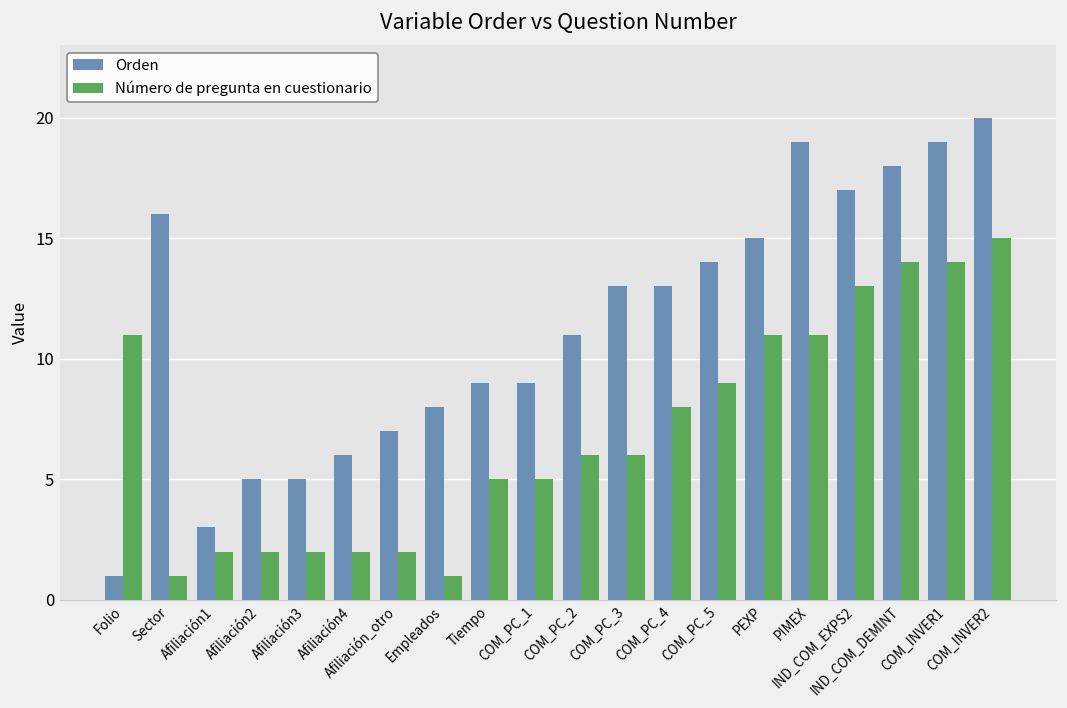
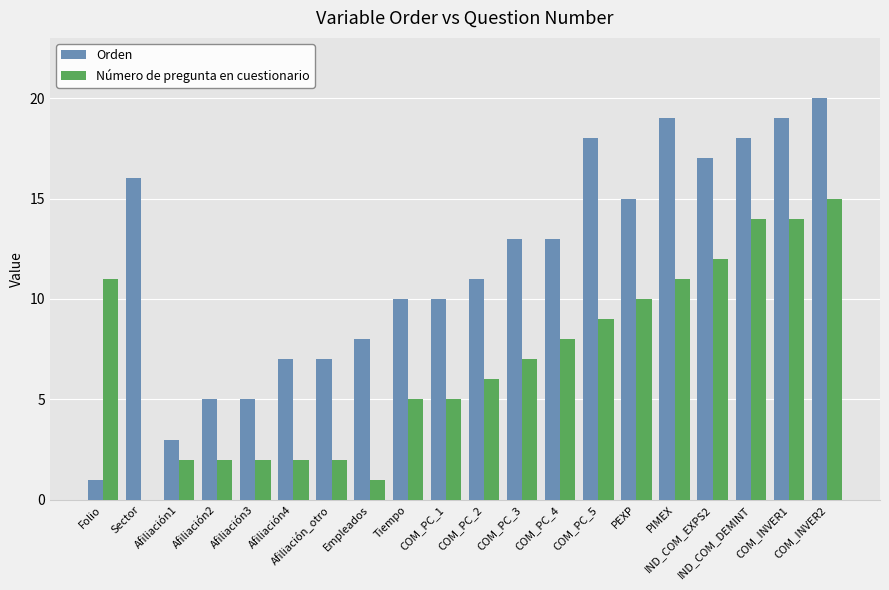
  {
    "Orden": {
      "Folio": 1,
      "Sector": 16,
      "Afiliación1": 3,
      "Afiliación2": 5,
      "Afiliación3": 5,
-     "Afiliación4": 6,
+     "Afiliación4": 7,
      "Afiliación_otro": 7,
      "Empleados": 8,
-     "Tiempo": 9,
-     "COM_PC_1": 9,
+     "Tiempo": 10,
+     "COM_PC_1": 10,
      "COM_PC_2": 11,
      "COM_PC_3": 13,
      "COM_PC_4": 13,
-     "COM_PC_5": 14,
+     "COM_PC_5": 18,
      "PEXP": 15,
      "PIMEX": 19,
      "IND_COM_EXPS2": 17,
      "IND_COM_DEMINT": 18,
      "COM_INVER1": 19,
      "COM_INVER2": 20
    },
    "Número de pregunta en cuestionario": {
      "Folio": 11,
-     "Sector": 1,
+     "Sector": 0,
      "Afiliación1": 2,
      "Afiliación2": 2,
      "Afiliación3": 2,
      "Afiliación4": 2,
      "Afiliación_otro": 2,
      "Empleados": 1,
      "Tiempo": 5,
      "COM_PC_1": 5,
      "COM_PC_2": 6,
-     "COM_PC_3": 6,
+     "COM_PC_3": 7,
      "COM_PC_4": 8,
      "COM_PC_5": 9,
-     "PEXP": 11,
+     "PEXP": 10,
      "PIMEX": 11,
-     "IND_COM_EXPS2": 13,
+     "IND_COM_EXPS2": 12,
      "IND_COM_DEMINT": 14,
      "COM_INVER1": 14,
      "COM_INVER2": 15
    }
  }
